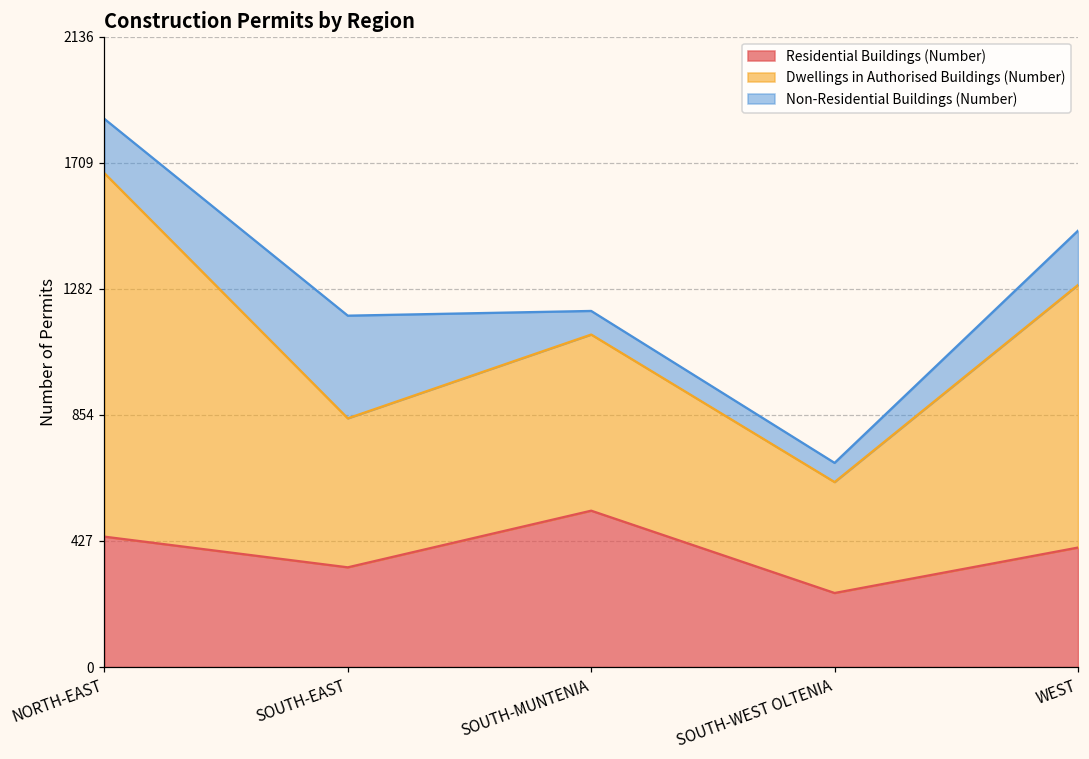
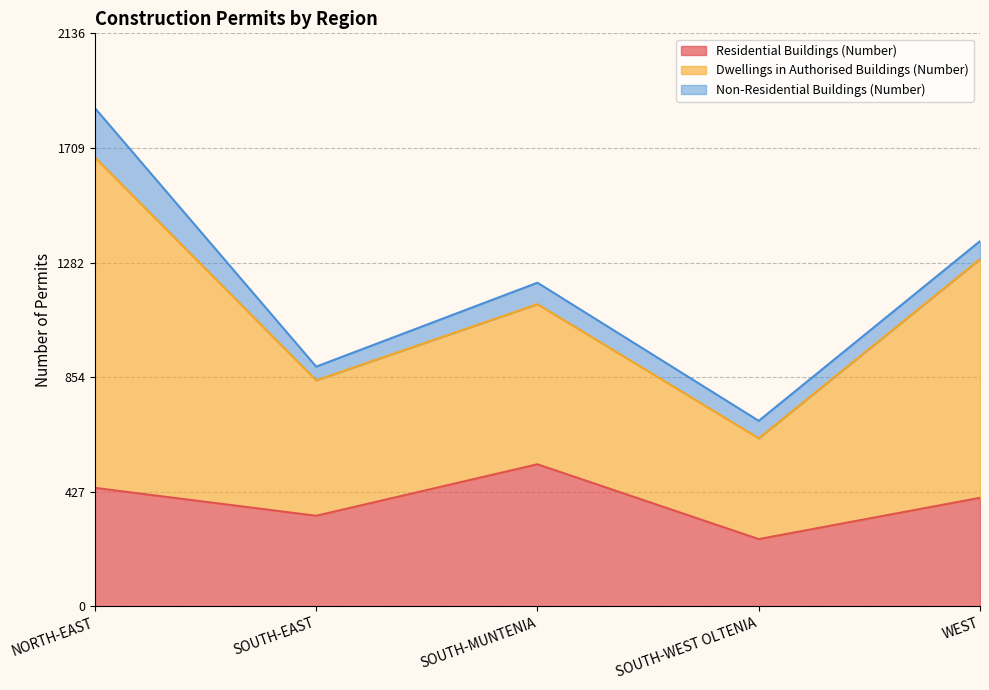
  {
    "Residential Buildings (Number)": {
      "NORTH-EAST": 440,
      "SOUTH-EAST": 340,
      "SOUTH-MUNTENIA": 530,
      "SOUTH-WEST OLTENIA": 250,
      "WEST": 410
    },
    "Dwellings in Authorised Buildings (Number)": {
      "NORTH-EAST": 1230,
      "SOUTH-EAST": 510,
      "SOUTH-MUNTENIA": 600,
      "SOUTH-WEST OLTENIA": 380,
      "WEST": 890
    },
    "Non-Residential Buildings (Number)": {
      "NORTH-EAST": 180,
-     "SOUTH-EAST": 350,
+     "SOUTH-EAST": 50,
      "SOUTH-MUNTENIA": 80,
      "SOUTH-WEST OLTENIA": 70,
-     "WEST": 180
+     "WEST": 70
    }
  }
